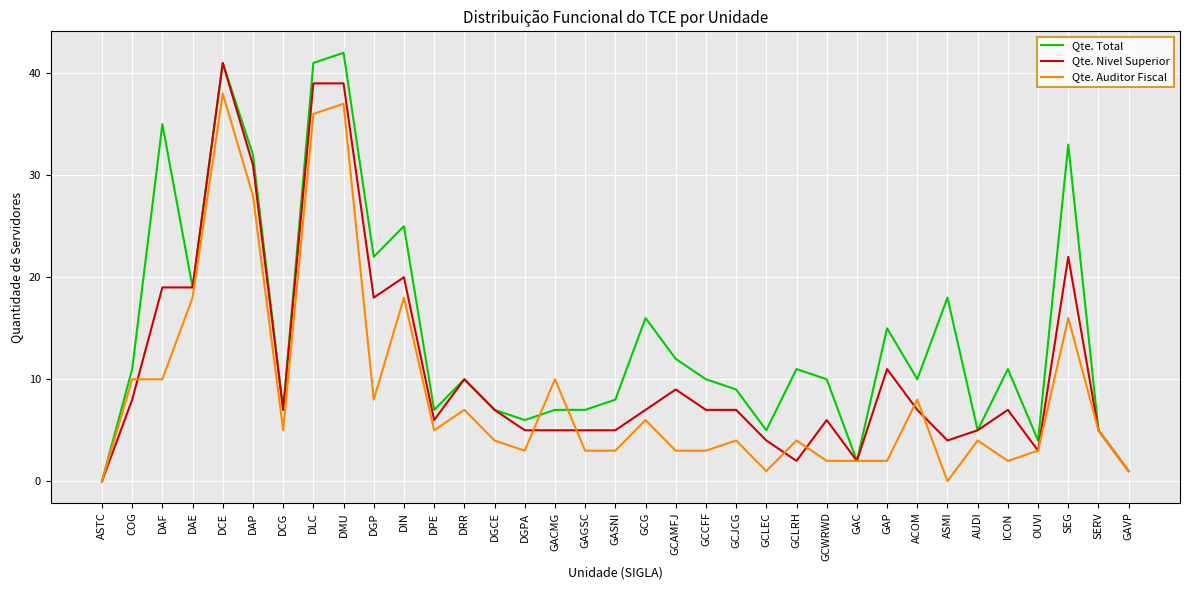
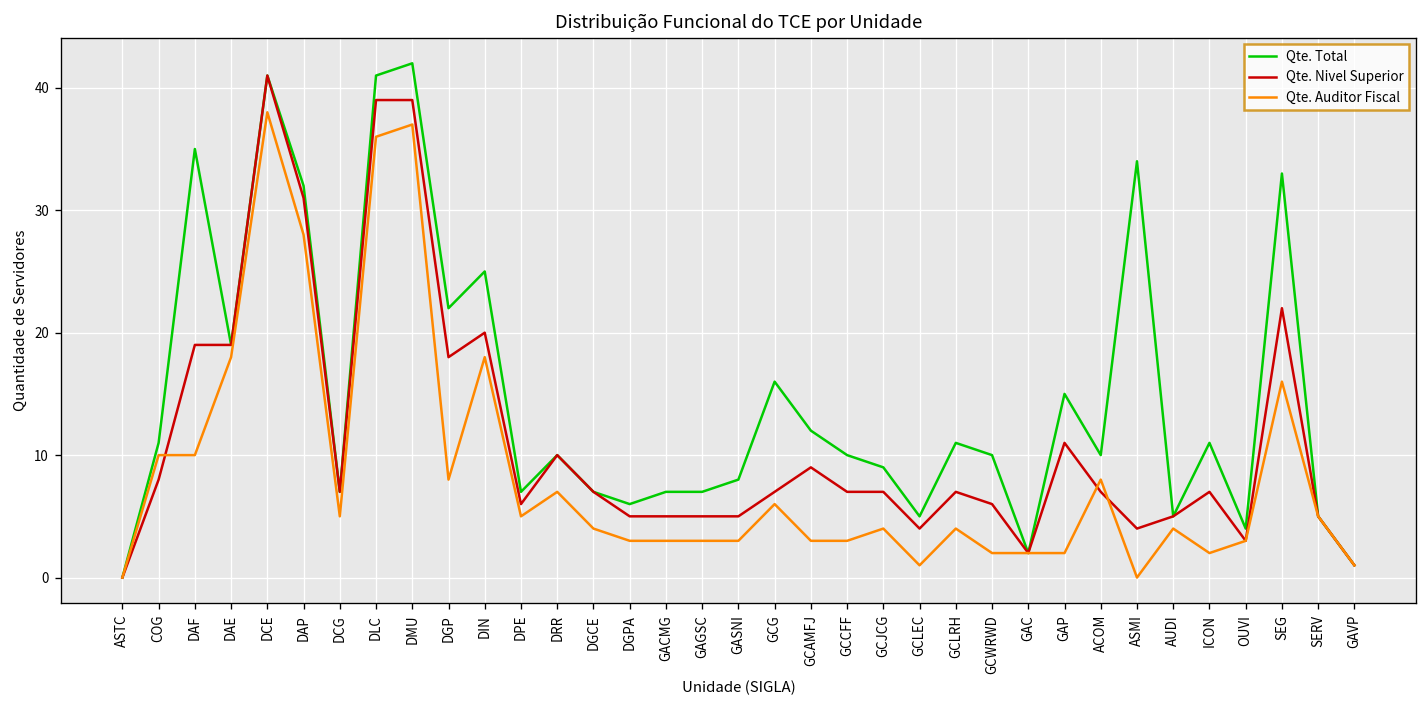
  {
    "Qte. Total": {
      "COG": 11,
      "DAF": 35,
      "DAP": 32,
      "DLC": 41,
      "DMU": 42,
      "DGP": 22,
      "DIN": 25,
      "DPE": 7,
      "DGPA": 6,
      "GACMG": 7,
      "GAGSC": 7,
      "GASNI": 8,
      "GCG": 16,
      "GCAMFJ": 12,
      "GCCFF": 10,
      "GCJCG": 9,
      "GCLEC": 5,
      "GCLRH": 11,
      "GCWRWD": 10,
      "GAP": 15,
      "ACOM": 10,
-     "ASMI": 18,
+     "ASMI": 34,
      "ICON": 11,
      "OUVI": 4,
      "SEG": 33
    },
    "Qte. Nivel Superior": {
      "COG": 8,
      "DAF": 19,
      "DAP": 31,
      "DLC": 39,
      "DMU": 39,
      "DGP": 18,
      "DIN": 20,
      "DPE": 6,
      "DGPA": 5,
      "GACMG": 5,
      "GAGSC": 5,
      "GASNI": 5,
      "GCG": 7,
      "GCAMFJ": 9,
      "GCCFF": 7,
      "GCJCG": 7,
      "GCLEC": 4,
-     "GCLRH": 2,
+     "GCLRH": 7,
      "GCWRWD": 6,
      "GAP": 11,
      "ACOM": 7,
      "ASMI": 4,
      "ICON": 7,
      "SEG": 22
    },
    "Qte. Auditor Fiscal": {
      "COG": 10,
      "DAF": 10,
      "DAE": 18,
      "DCE": 38,
      "DAP": 28,
      "DCG": 5,
      "DLC": 36,
      "DMU": 37,
      "DGP": 8,
      "DIN": 18,
      "DPE": 5,
      "DRR": 7,
      "DGCE": 4,
      "DGPA": 3,
-     "GACMG": 10,
+     "GACMG": 3,
      "GAGSC": 3,
      "GASNI": 3,
      "GCG": 6,
      "GCAMFJ": 3,
      "GCCFF": 3,
      "GCJCG": 4,
      "GCLEC": 1,
      "GCLRH": 4,
      "GCWRWD": 2,
      "GAP": 2,
      "ACOM": 8,
      "ASMI": 0,
      "AUDI": 4,
      "ICON": 2,
      "SEG": 16
    }
  }
